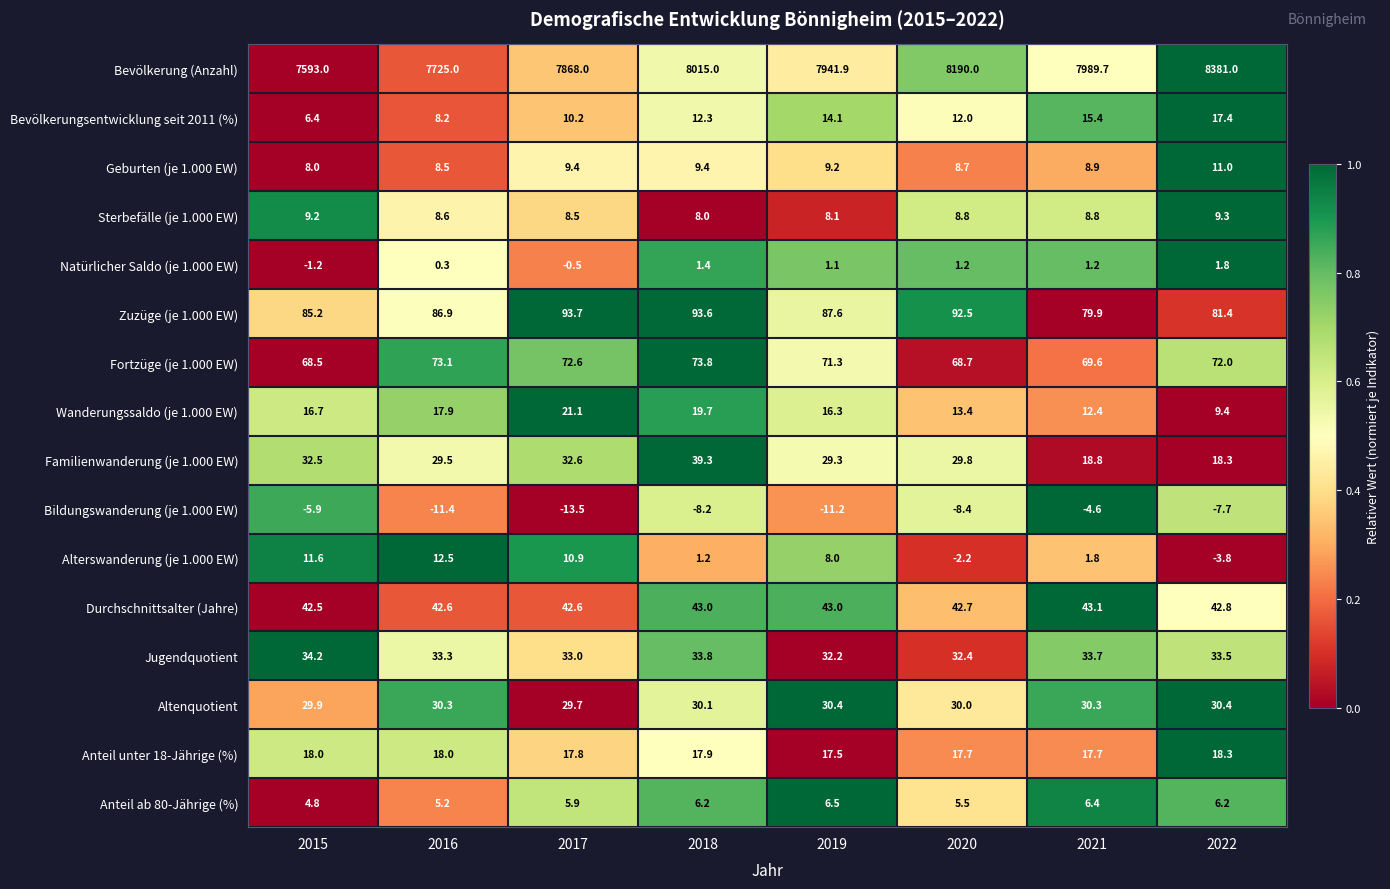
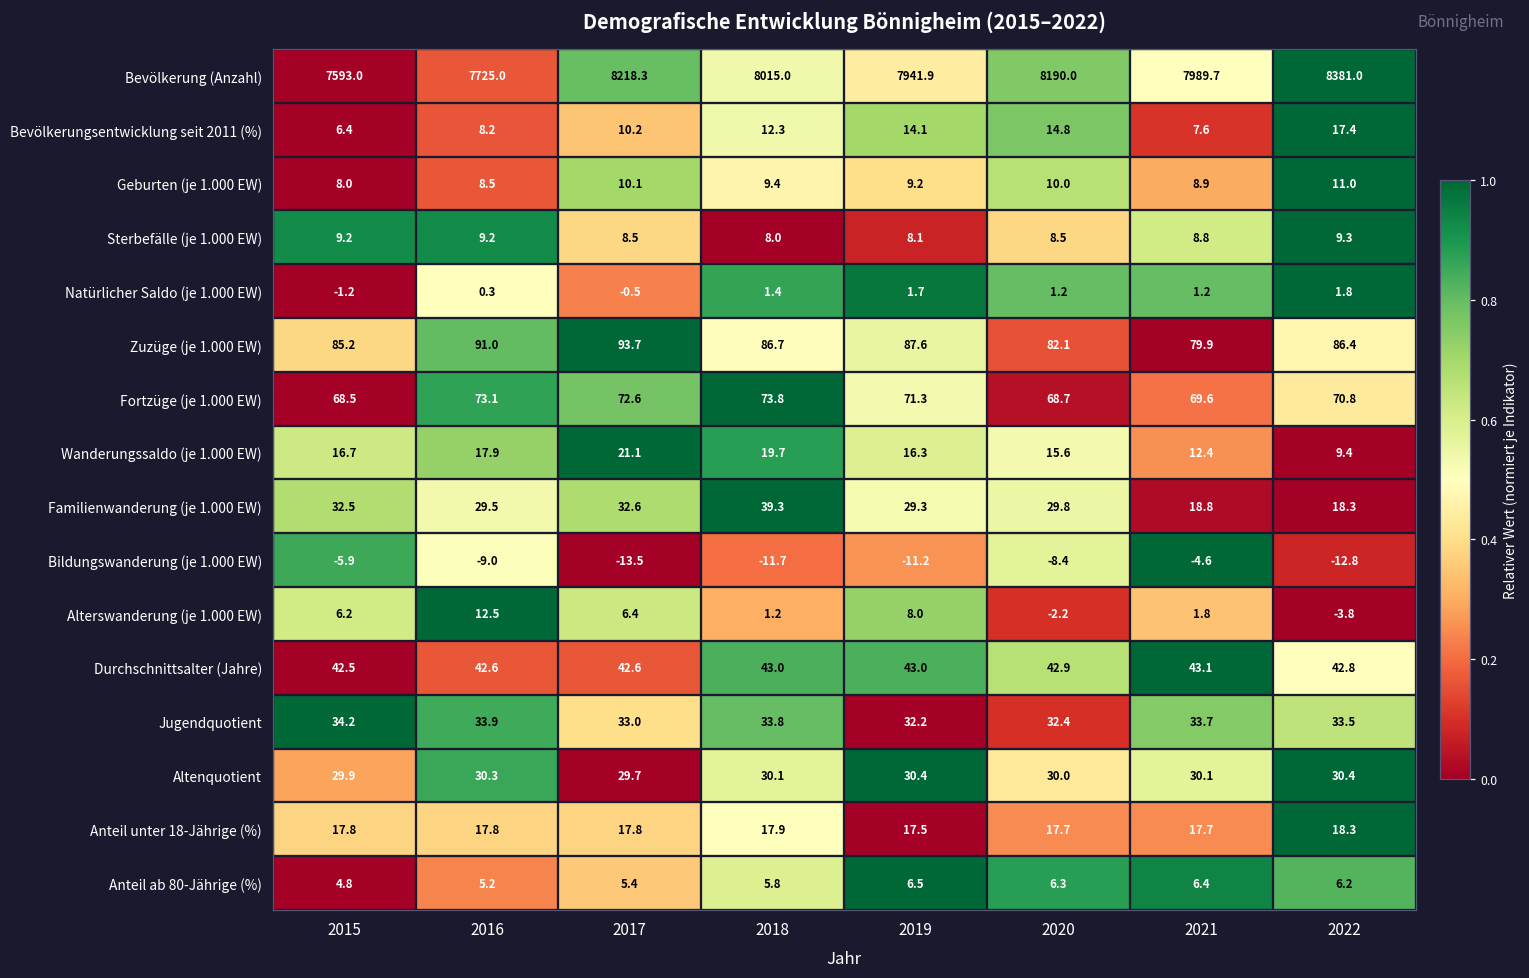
  {
    "Bevölkerung (Anzahl)": {
      "2015": 7593.0,
      "2016": 7725.0,
-     "2017": 7868.0,
+     "2017": 8218.3,
      "2018": 8015.0,
      "2019": 7941.9,
      "2020": 8190.0,
      "2021": 7989.7,
      "2022": 8381.0
    },
    "Bevölkerungsentwicklung seit 2011 (%)": {
      "2015": 6.4,
      "2016": 8.2,
      "2017": 10.2,
      "2018": 12.3,
      "2019": 14.1,
-     "2020": 12.0,
-     "2021": 15.4,
+     "2020": 14.8,
+     "2021": 7.6,
      "2022": 17.4
    },
    "Geburten (je 1.000 EW)": {
      "2015": 8.0,
      "2016": 8.5,
-     "2017": 9.4,
+     "2017": 10.1,
      "2018": 9.4,
      "2019": 9.2,
-     "2020": 8.7,
+     "2020": 10.0,
      "2021": 8.9,
      "2022": 11.0
    },
    "Sterbefälle (je 1.000 EW)": {
      "2015": 9.2,
-     "2016": 8.6,
+     "2016": 9.2,
      "2017": 8.5,
      "2018": 8.0,
      "2019": 8.1,
-     "2020": 8.8,
+     "2020": 8.5,
      "2021": 8.8,
      "2022": 9.3
    },
    "Natürlicher Saldo (je 1.000 EW)": {
      "2015": -1.2,
      "2016": 0.3,
      "2017": -0.5,
      "2018": 1.4,
-     "2019": 1.1,
+     "2019": 1.7,
      "2020": 1.2,
      "2021": 1.2,
      "2022": 1.8
    },
    "Zuzüge (je 1.000 EW)": {
      "2015": 85.2,
-     "2016": 86.9,
+     "2016": 91.0,
      "2017": 93.7,
-     "2018": 93.6,
+     "2018": 86.7,
      "2019": 87.6,
-     "2020": 92.5,
+     "2020": 82.1,
      "2021": 79.9,
-     "2022": 81.4
+     "2022": 86.4
    },
    "Fortzüge (je 1.000 EW)": {
      "2015": 68.5,
      "2016": 73.1,
      "2017": 72.6,
      "2018": 73.8,
      "2019": 71.3,
      "2020": 68.7,
      "2021": 69.6,
-     "2022": 72.0
+     "2022": 70.8
    },
    "Wanderungssaldo (je 1.000 EW)": {
      "2015": 16.7,
      "2016": 17.9,
      "2017": 21.1,
      "2018": 19.7,
      "2019": 16.3,
-     "2020": 13.4,
+     "2020": 15.6,
      "2021": 12.4,
      "2022": 9.4
    },
    "Familienwanderung (je 1.000 EW)": {
      "2015": 32.5,
      "2016": 29.5,
      "2017": 32.6,
      "2018": 39.3,
      "2019": 29.3,
      "2020": 29.8,
      "2021": 18.8,
      "2022": 18.3
    },
    "Bildungswanderung (je 1.000 EW)": {
      "2015": -5.9,
-     "2016": -11.4,
+     "2016": -9.0,
      "2017": -13.5,
-     "2018": -8.2,
+     "2018": -11.7,
      "2019": -11.2,
      "2020": -8.4,
      "2021": -4.6,
-     "2022": -7.7
+     "2022": -12.8
    },
    "Alterswanderung (je 1.000 EW)": {
-     "2015": 11.6,
+     "2015": 6.2,
      "2016": 12.5,
-     "2017": 10.9,
+     "2017": 6.4,
      "2018": 1.2,
      "2019": 8.0,
      "2020": -2.2,
      "2021": 1.8,
      "2022": -3.8
    },
    "Durchschnittsalter (Jahre)": {
      "2015": 42.5,
      "2016": 42.6,
      "2017": 42.6,
      "2018": 43.0,
      "2019": 43.0,
-     "2020": 42.7,
+     "2020": 42.9,
      "2021": 43.1,
      "2022": 42.8
    },
    "Jugendquotient": {
      "2015": 34.2,
-     "2016": 33.3,
+     "2016": 33.9,
      "2017": 33.0,
      "2018": 33.8,
      "2019": 32.2,
      "2020": 32.4,
      "2021": 33.7,
      "2022": 33.5
    },
    "Altenquotient": {
      "2015": 29.9,
      "2016": 30.3,
      "2017": 29.7,
      "2018": 30.1,
      "2019": 30.4,
      "2020": 30.0,
-     "2021": 30.3,
+     "2021": 30.1,
      "2022": 30.4
    },
    "Anteil unter 18-Jährige (%)": {
-     "2015": 18.0,
-     "2016": 18.0,
+     "2015": 17.8,
+     "2016": 17.8,
      "2017": 17.8,
      "2018": 17.9,
      "2019": 17.5,
      "2020": 17.7,
      "2021": 17.7,
      "2022": 18.3
    },
    "Anteil ab 80-Jährige (%)": {
      "2015": 4.8,
      "2016": 5.2,
-     "2017": 5.9,
-     "2018": 6.2,
+     "2017": 5.4,
+     "2018": 5.8,
      "2019": 6.5,
-     "2020": 5.5,
+     "2020": 6.3,
      "2021": 6.4,
      "2022": 6.2
    }
  }
